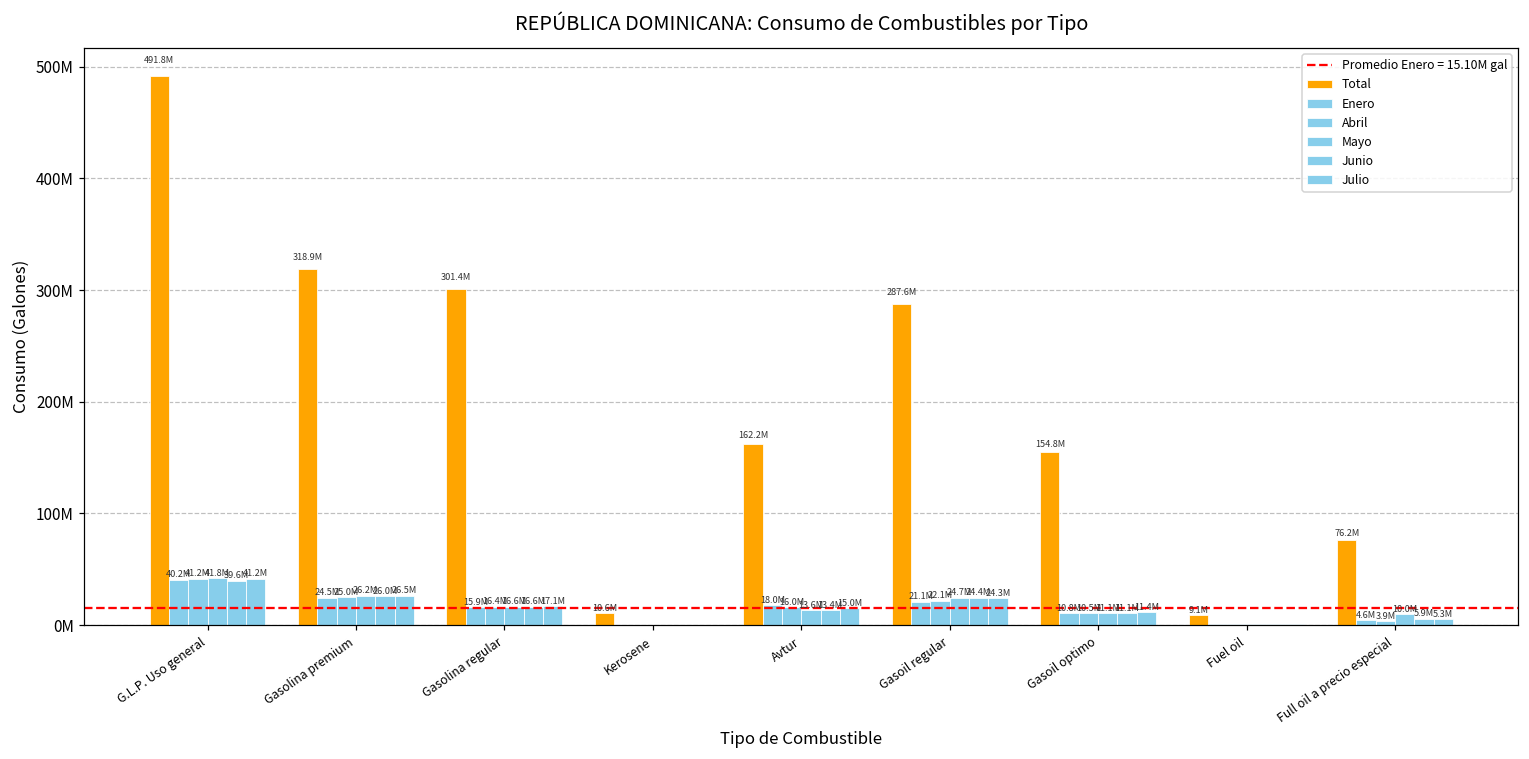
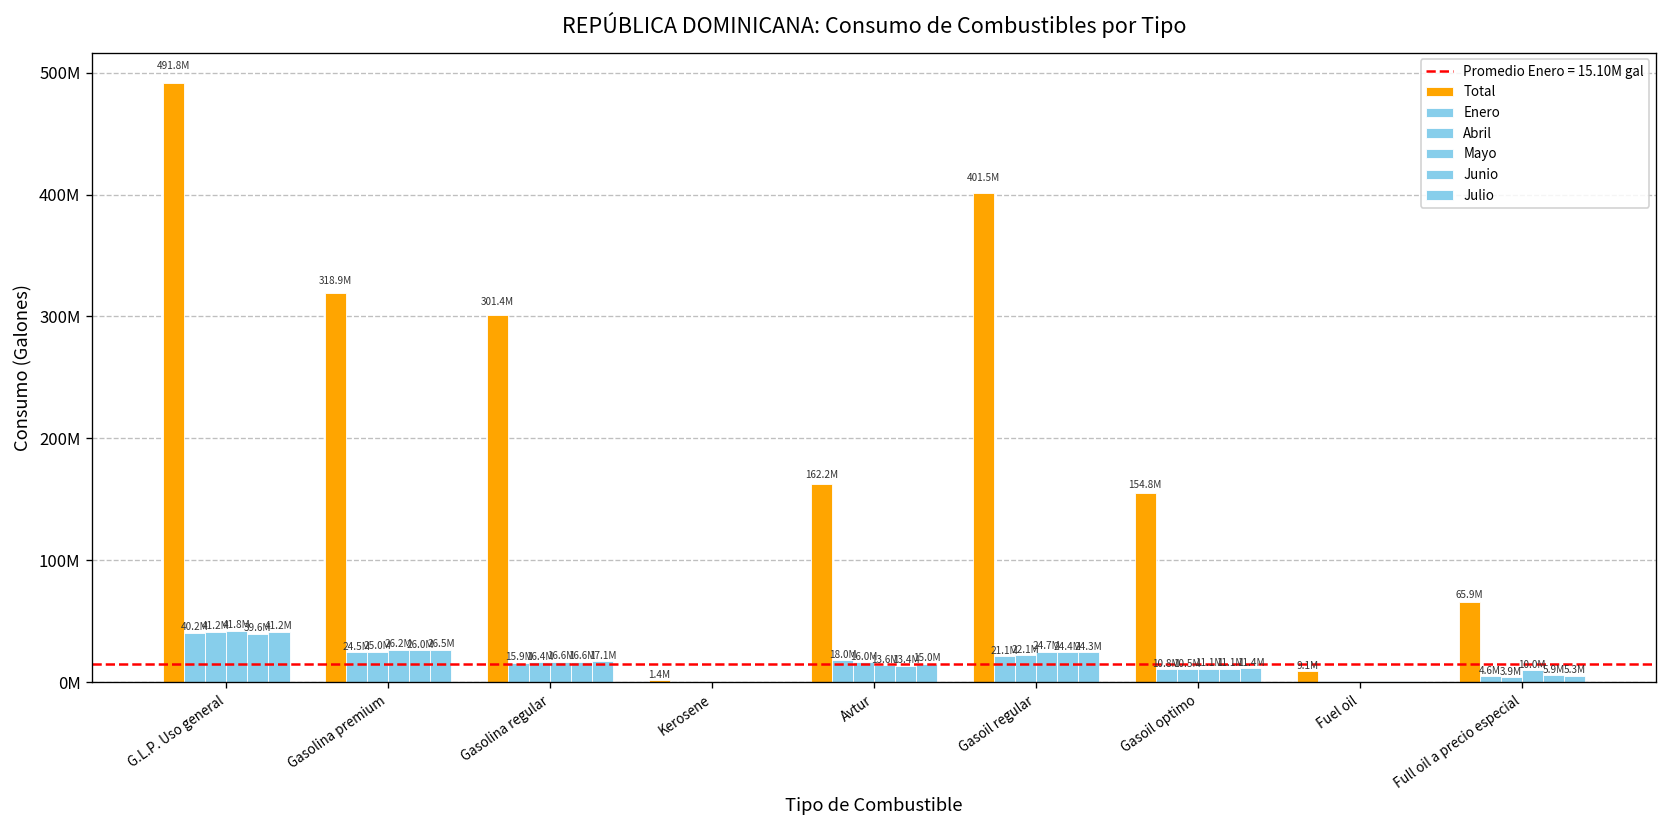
  {
    "Total": {
      "G.L.P. Uso general": "491.8M",
      "Gasolina premium": "318.9M",
      "Gasolina regular": "301.4M",
-     "Kerosene": "10.6M",
+     "Kerosene": "1.4M",
      "Avtur": "162.2M",
-     "Gasoil regular": "287.6M",
+     "Gasoil regular": "401.5M",
      "Gasoil optimo": "154.8M",
      "Fuel oil": "9.1M",
-     "Full oil a precio especial": "76.2M"
+     "Full oil a precio especial": "65.9M"
    }
  }
